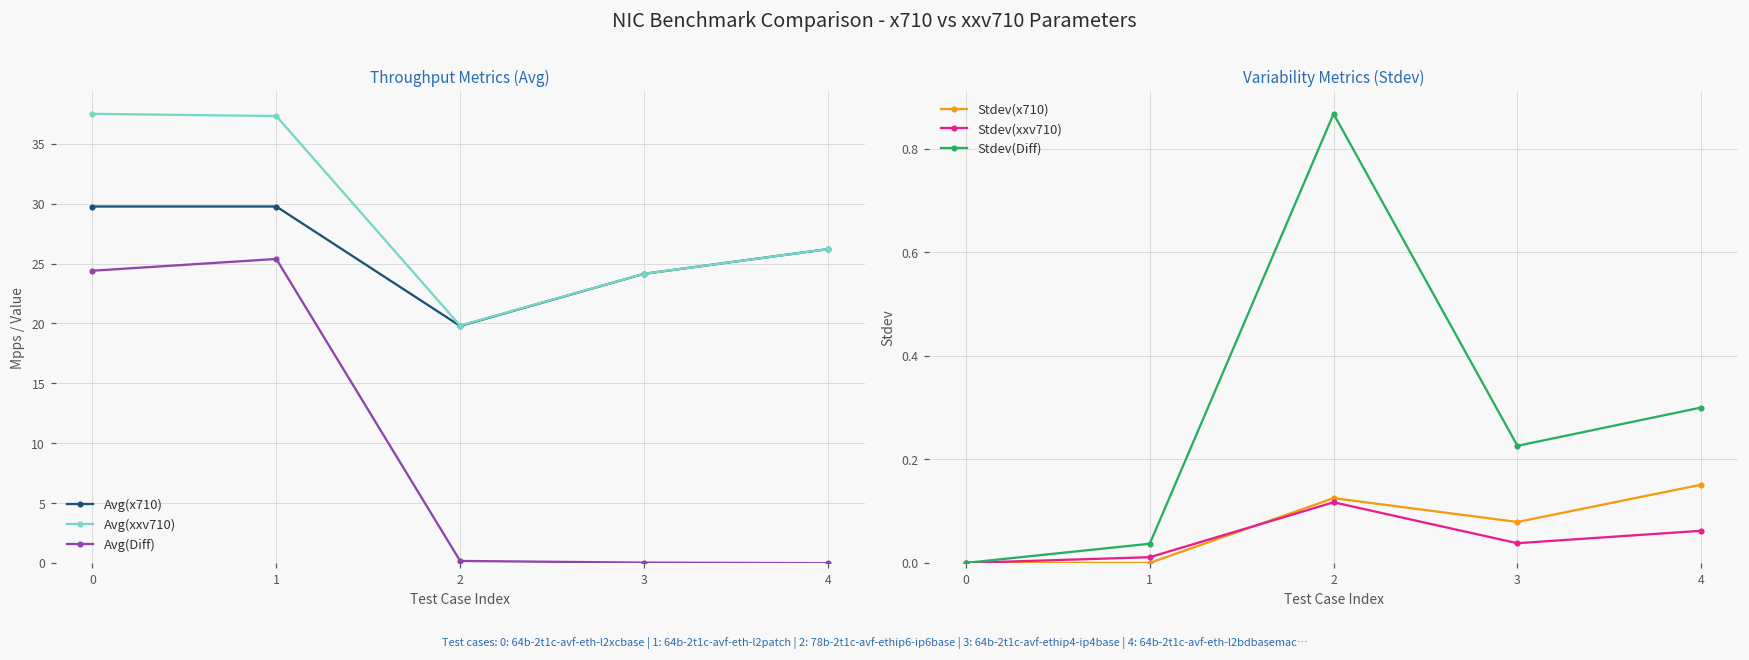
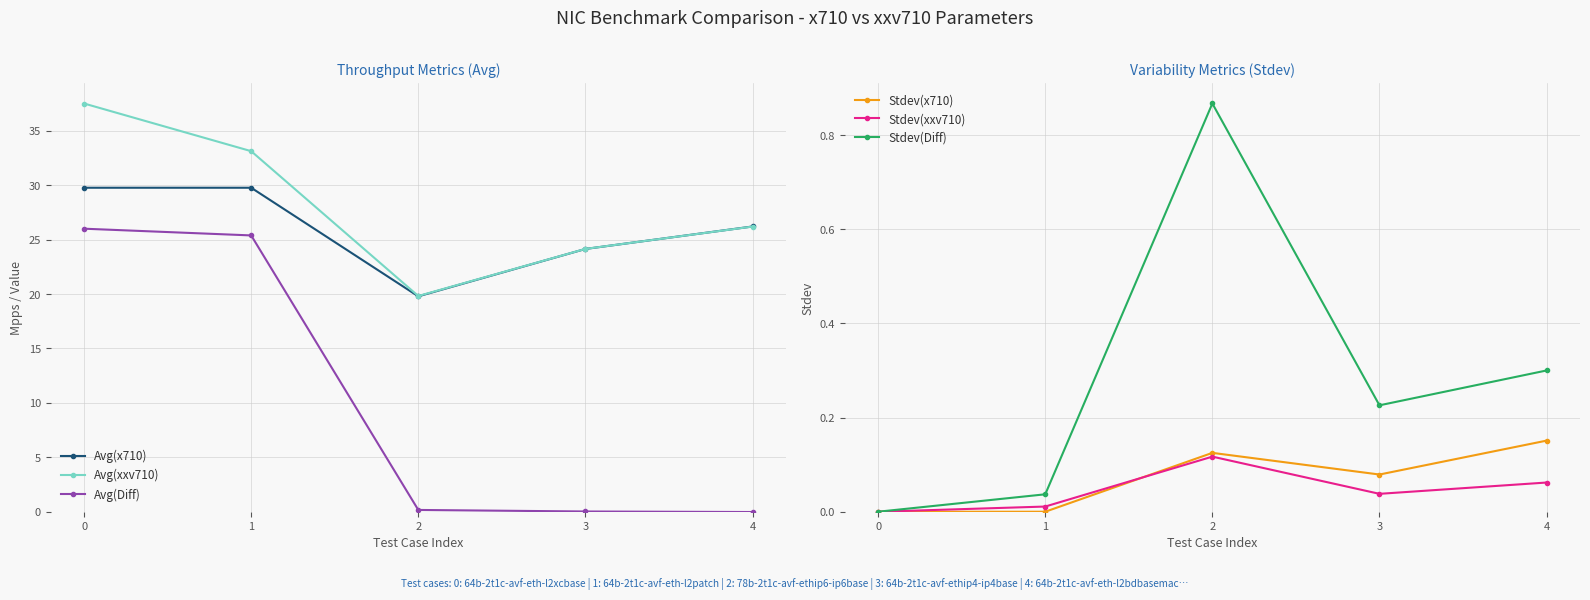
  {
    "Throughput Metrics (Avg)": {
      "Avg(x710)": {
        "0": 29.8,
        "1": 29.8
      },
      "Avg(xxv710)": {
        "0": 37.5,
-       "1": 37.3
+       "1": 33.1
      },
      "Avg(Diff)": {
-       "0": 24.4,
+       "0": 26.0,
        "1": 25.4,
        "2": 0.2,
        "3": 0.0,
        "4": 0.0
      }
    },
    "Variability Metrics (Stdev)": {
      "Stdev(x710)": {
        "1": 0.00,
        "2": 0.13,
        "3": 0.08,
        "4": 0.15
      },
      "Stdev(xxv710)": {
        "1": 0.01,
        "2": 0.12,
        "3": 0.04,
        "4": 0.06
      },
      "Stdev(Diff)": {
        "1": 0.04,
        "2": 0.87,
        "3": 0.23,
        "4": 0.30
      }
    }
  }
